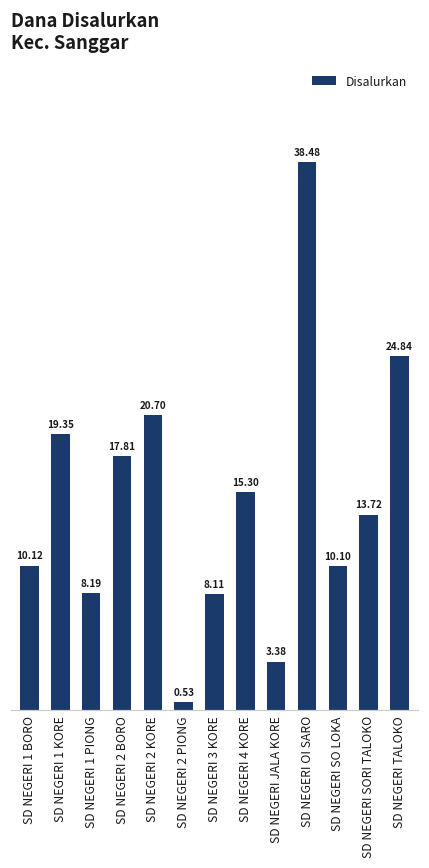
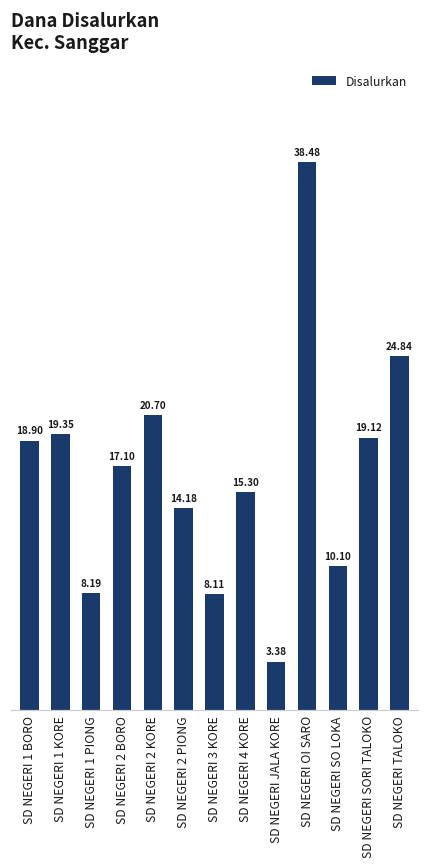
  {
-   "SD NEGERI 1 BORO": 10.12,
-   "SD NEGERI 2 BORO": 17.81,
-   "SD NEGERI 2 PIONG": 0.53,
-   "SD NEGERI SORI TALOKO": 13.72
+   "SD NEGERI 1 BORO": 18.90,
+   "SD NEGERI 2 BORO": 17.10,
+   "SD NEGERI 2 PIONG": 14.18,
+   "SD NEGERI SORI TALOKO": 19.12
  }
